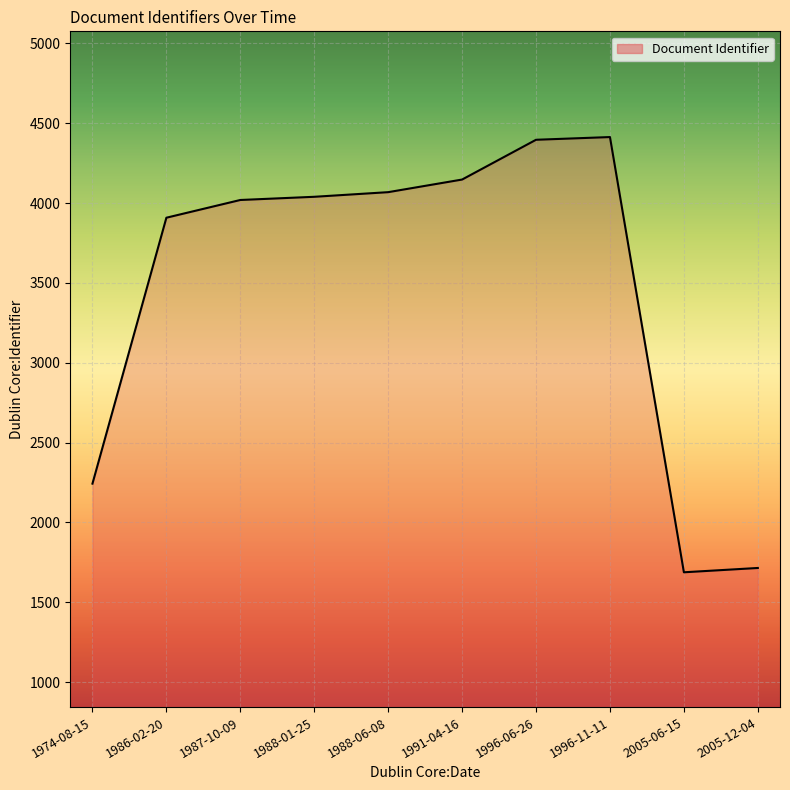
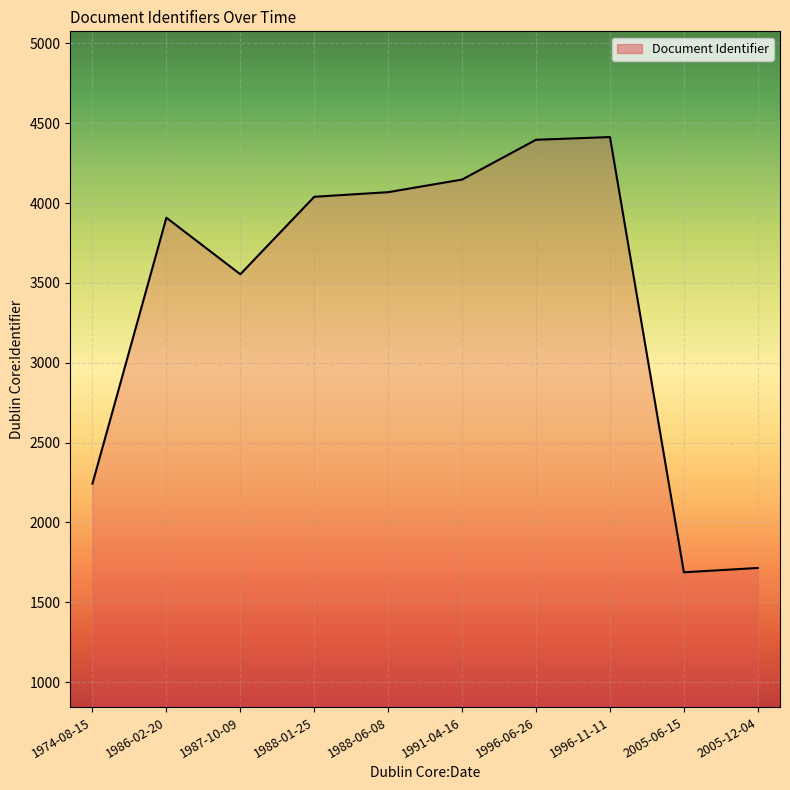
  {
    "1974-08-15": 2240,
    "1986-02-20": 3910,
-   "1987-10-09": 4020,
+   "1987-10-09": 3550,
    "1988-01-25": 4040,
    "1988-06-08": 4070,
    "1991-04-16": 4150,
    "1996-06-26": 4400,
    "1996-11-11": 4410,
    "2005-06-15": 1690,
    "2005-12-04": 1720
  }
